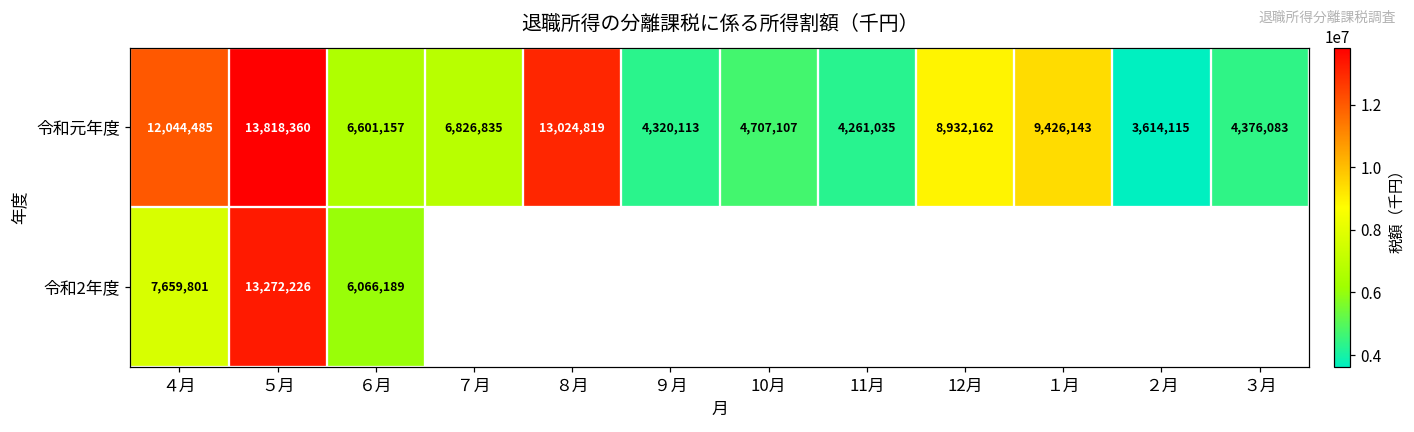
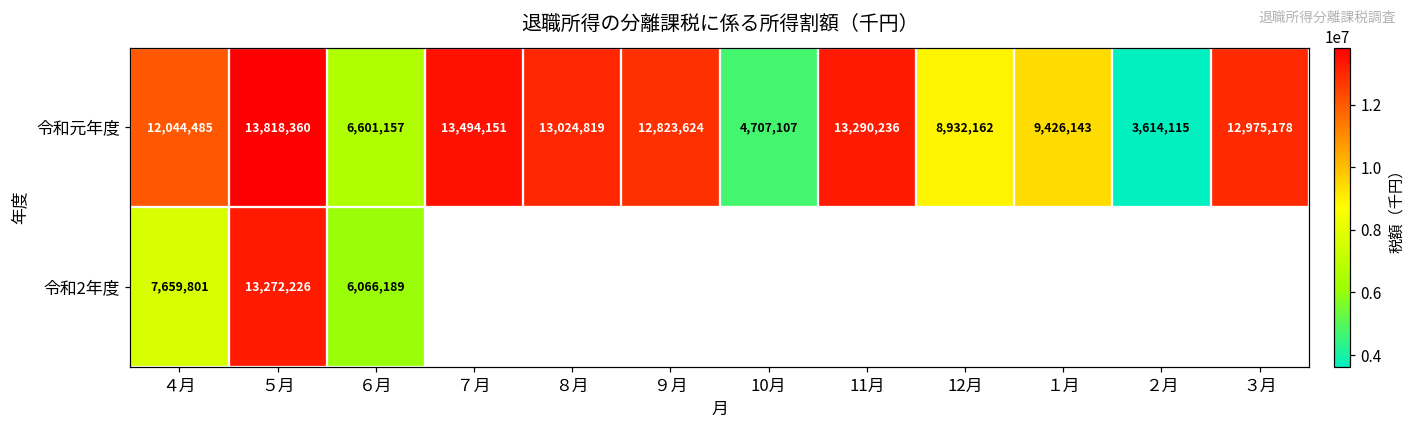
  {
    "令和元年度": {
      "４月": "12,044,485",
      "５月": "13,818,360",
      "６月": "6,601,157",
-     "７月": "6,826,835",
+     "７月": "13,494,151",
      "８月": "13,024,819",
-     "９月": "4,320,113",
+     "９月": "12,823,624",
      "10月": "4,707,107",
-     "11月": "4,261,035",
+     "11月": "13,290,236",
      "12月": "8,932,162",
      "１月": "9,426,143",
      "２月": "3,614,115",
-     "３月": "4,376,083"
+     "３月": "12,975,178"
    },
    "令和2年度": {
      "４月": "7,659,801",
      "５月": "13,272,226",
      "６月": "6,066,189"
    }
  }
